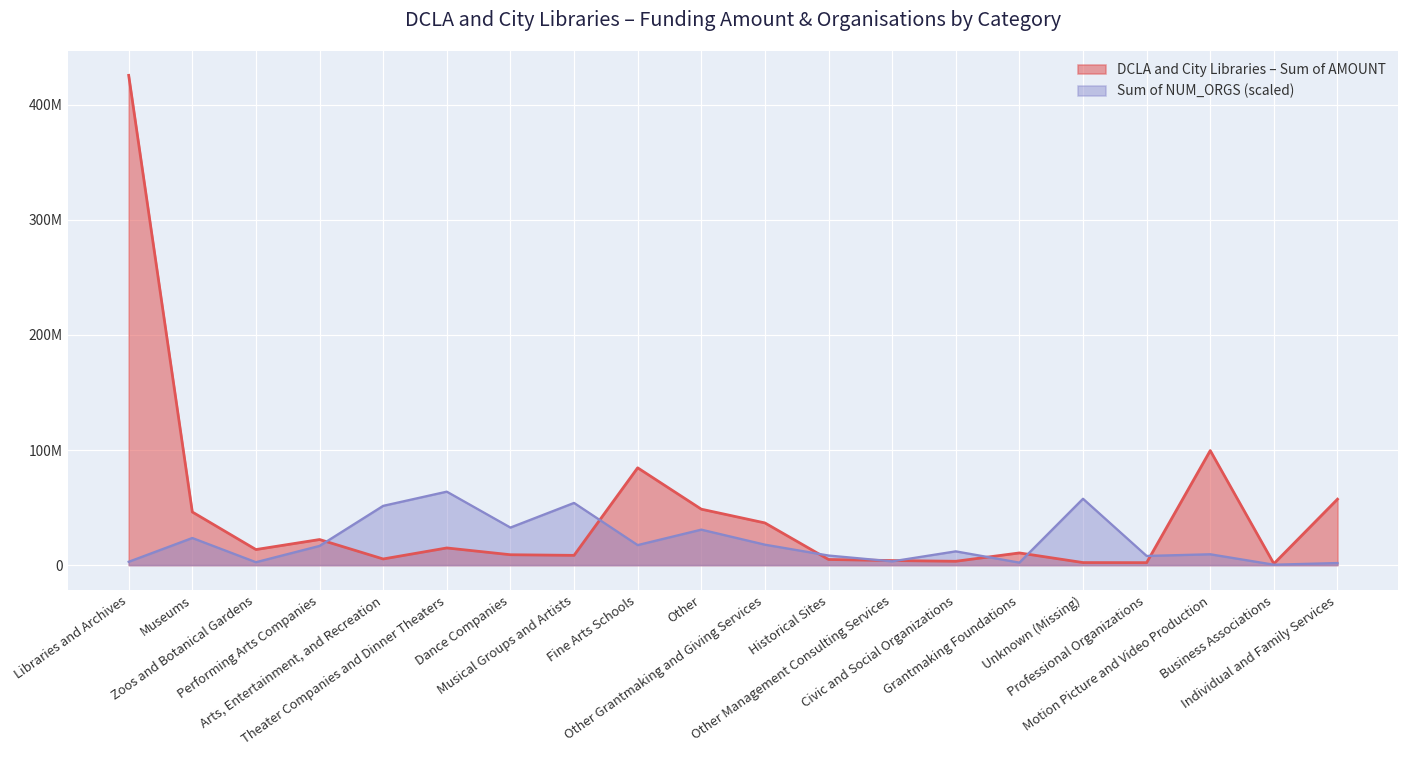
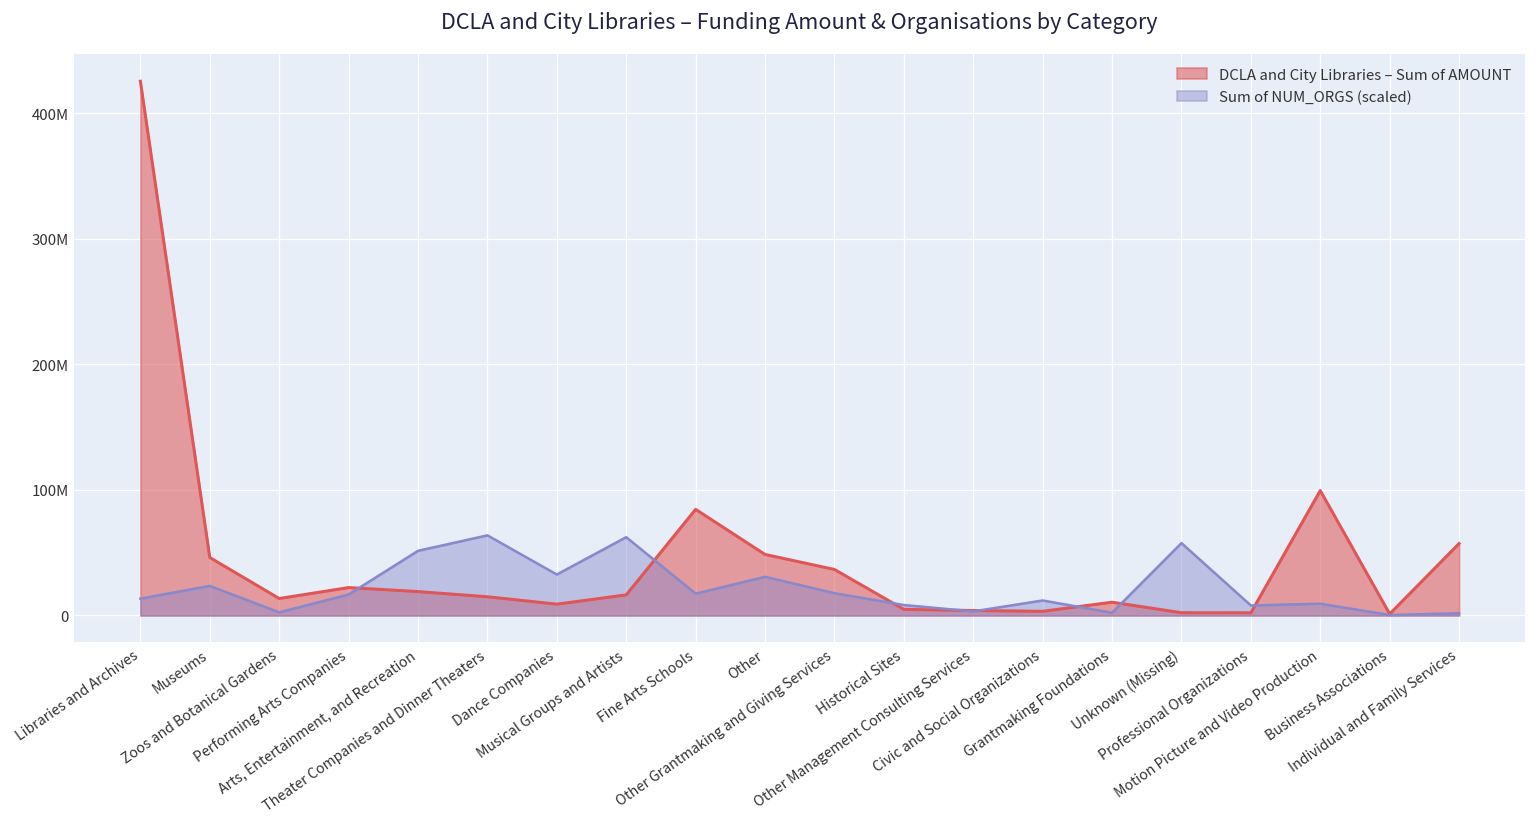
  {
    "DCLA and City Libraries – Sum of AMOUNT": {
      "Libraries and Archives": 426000000,
      "Museums": 46000000,
      "Zoos and Botanical Gardens": 14000000,
      "Performing Arts Companies": 22000000,
-     "Arts, Entertainment, and Recreation": 5000000,
+     "Arts, Entertainment, and Recreation": 19000000,
      "Theater Companies and Dinner Theaters": 15000000,
      "Dance Companies": 9000000,
-     "Musical Groups and Artists": 8000000,
+     "Musical Groups and Artists": 16000000,
      "Fine Arts Schools": 85000000,
      "Other": 49000000,
      "Other Grantmaking and Giving Services": 37000000,
      "Historical Sites": 5000000,
      "Civic and Social Organizations": 3000000,
      "Grantmaking Foundations": 11000000,
      "Unknown (Missing)": 2000000,
      "Professional Organizations": 2000000,
      "Motion Picture and Video Production": 100000000,
      "Individual and Family Services": 57000000
    },
    "Sum of NUM_ORGS (scaled)": {
-     "Libraries and Archives": 3000000,
+     "Libraries and Archives": 13000000,
      "Museums": 24000000,
      "Zoos and Botanical Gardens": 3000000,
      "Performing Arts Companies": 17000000,
      "Arts, Entertainment, and Recreation": 52000000,
      "Theater Companies and Dinner Theaters": 64000000,
      "Dance Companies": 33000000,
-     "Musical Groups and Artists": 54000000,
+     "Musical Groups and Artists": 62000000,
      "Fine Arts Schools": 17000000,
      "Other": 31000000,
      "Other Grantmaking and Giving Services": 18000000,
      "Historical Sites": 8000000,
      "Civic and Social Organizations": 12000000,
      "Grantmaking Foundations": 2000000,
      "Unknown (Missing)": 58000000,
      "Professional Organizations": 8000000,
      "Motion Picture and Video Production": 9000000,
      "Individual and Family Services": 2000000
    }
  }
